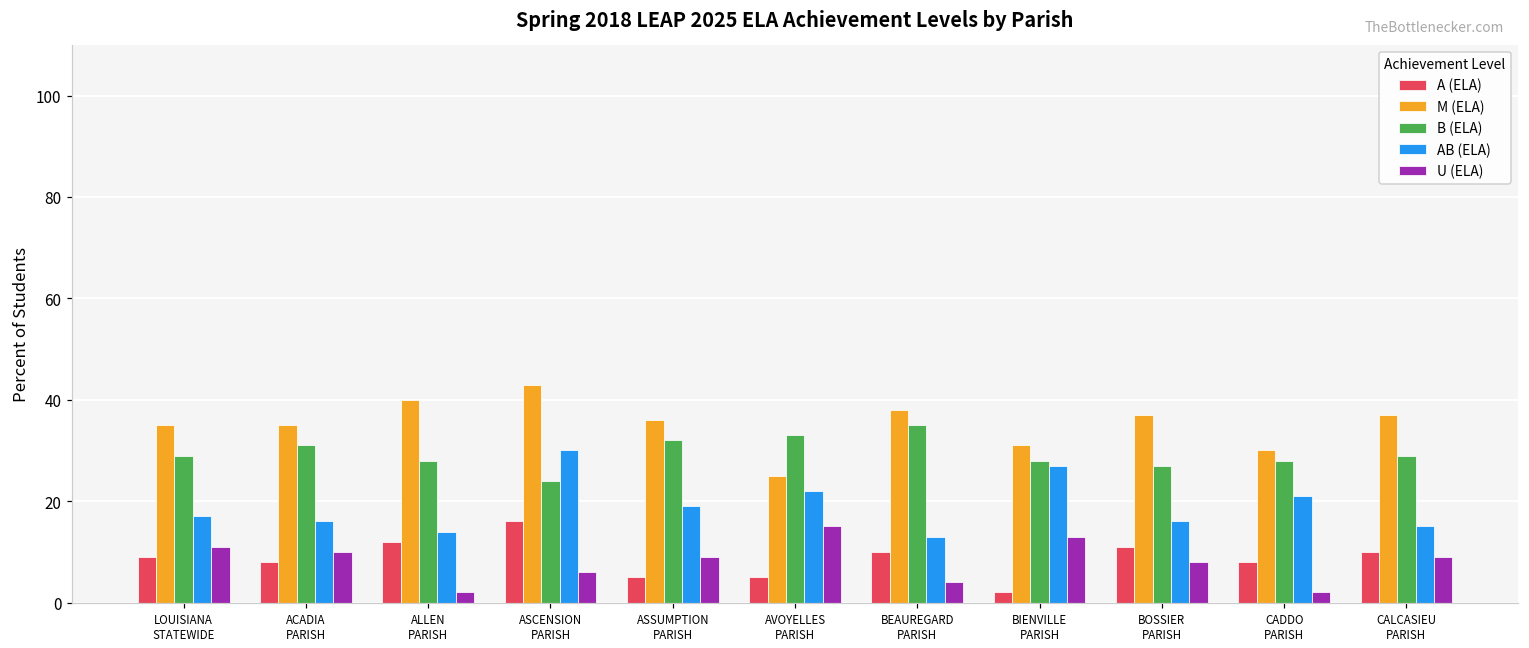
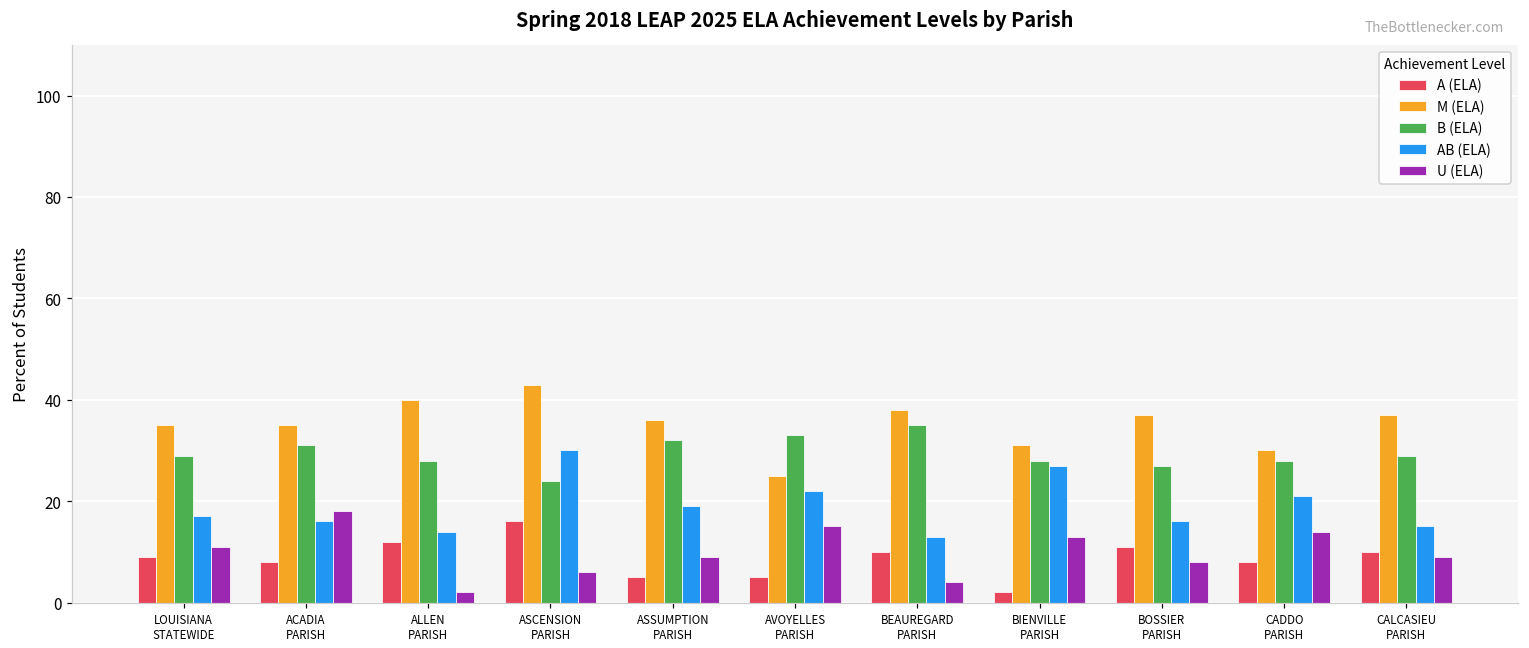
  {
    "A (ELA)": {
      "LOUISIANA STATEWIDE": 9,
      "ACADIA PARISH": 8,
      "ALLEN PARISH": 12,
      "ASCENSION PARISH": 16,
      "ASSUMPTION PARISH": 5,
      "AVOYELLES PARISH": 5,
      "BEAUREGARD PARISH": 10,
      "BIENVILLE PARISH": 2,
      "BOSSIER PARISH": 11,
      "CADDO PARISH": 8,
      "CALCASIEU PARISH": 10
    },
    "M (ELA)": {
      "LOUISIANA STATEWIDE": 35,
      "ACADIA PARISH": 35,
      "ALLEN PARISH": 40,
      "ASCENSION PARISH": 43,
      "ASSUMPTION PARISH": 36,
      "AVOYELLES PARISH": 25,
      "BEAUREGARD PARISH": 38,
      "BIENVILLE PARISH": 31,
      "BOSSIER PARISH": 37,
      "CADDO PARISH": 30,
      "CALCASIEU PARISH": 37
    },
    "B (ELA)": {
      "LOUISIANA STATEWIDE": 29,
      "ACADIA PARISH": 31,
      "ALLEN PARISH": 28,
      "ASCENSION PARISH": 24,
      "ASSUMPTION PARISH": 32,
      "AVOYELLES PARISH": 33,
      "BEAUREGARD PARISH": 35,
      "BIENVILLE PARISH": 28,
      "BOSSIER PARISH": 27,
      "CADDO PARISH": 28,
      "CALCASIEU PARISH": 29
    },
    "AB (ELA)": {
      "LOUISIANA STATEWIDE": 17,
      "ACADIA PARISH": 16,
      "ALLEN PARISH": 14,
      "ASCENSION PARISH": 30,
      "ASSUMPTION PARISH": 19,
      "AVOYELLES PARISH": 22,
      "BEAUREGARD PARISH": 13,
      "BIENVILLE PARISH": 27,
      "BOSSIER PARISH": 16,
      "CADDO PARISH": 21,
      "CALCASIEU PARISH": 15
    },
    "U (ELA)": {
      "LOUISIANA STATEWIDE": 11,
-     "ACADIA PARISH": 10,
+     "ACADIA PARISH": 18,
      "ALLEN PARISH": 2,
      "ASCENSION PARISH": 6,
      "ASSUMPTION PARISH": 9,
      "AVOYELLES PARISH": 15,
      "BEAUREGARD PARISH": 4,
      "BIENVILLE PARISH": 13,
      "BOSSIER PARISH": 8,
-     "CADDO PARISH": 2,
+     "CADDO PARISH": 14,
      "CALCASIEU PARISH": 9
    }
  }
